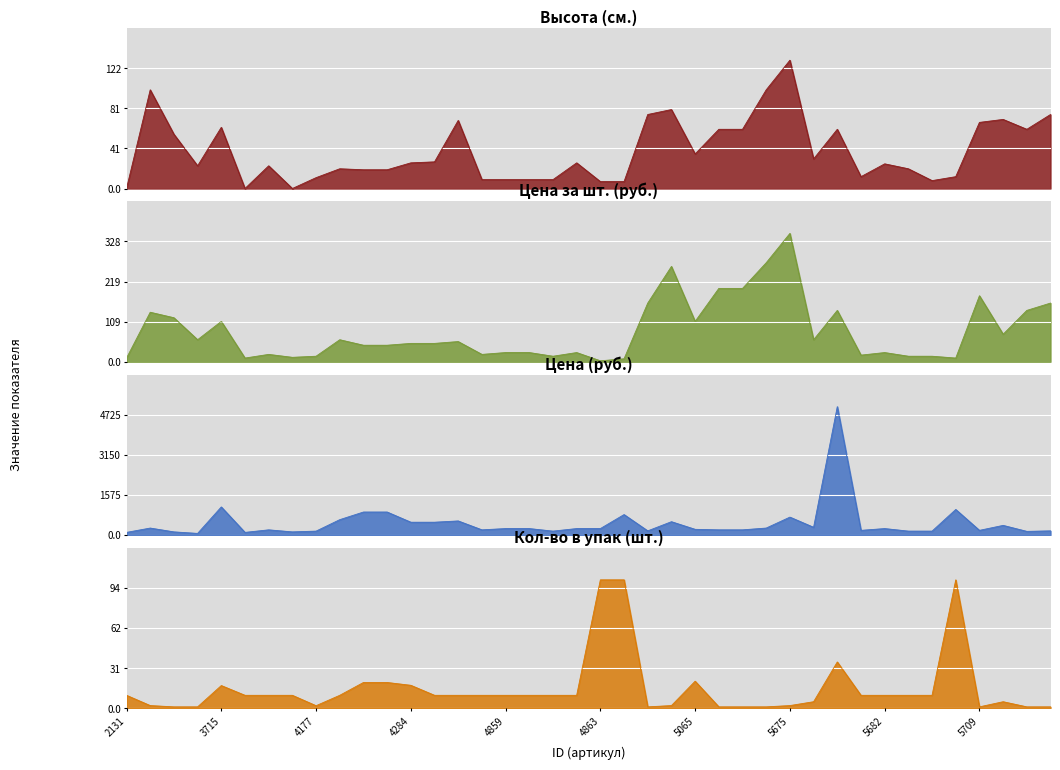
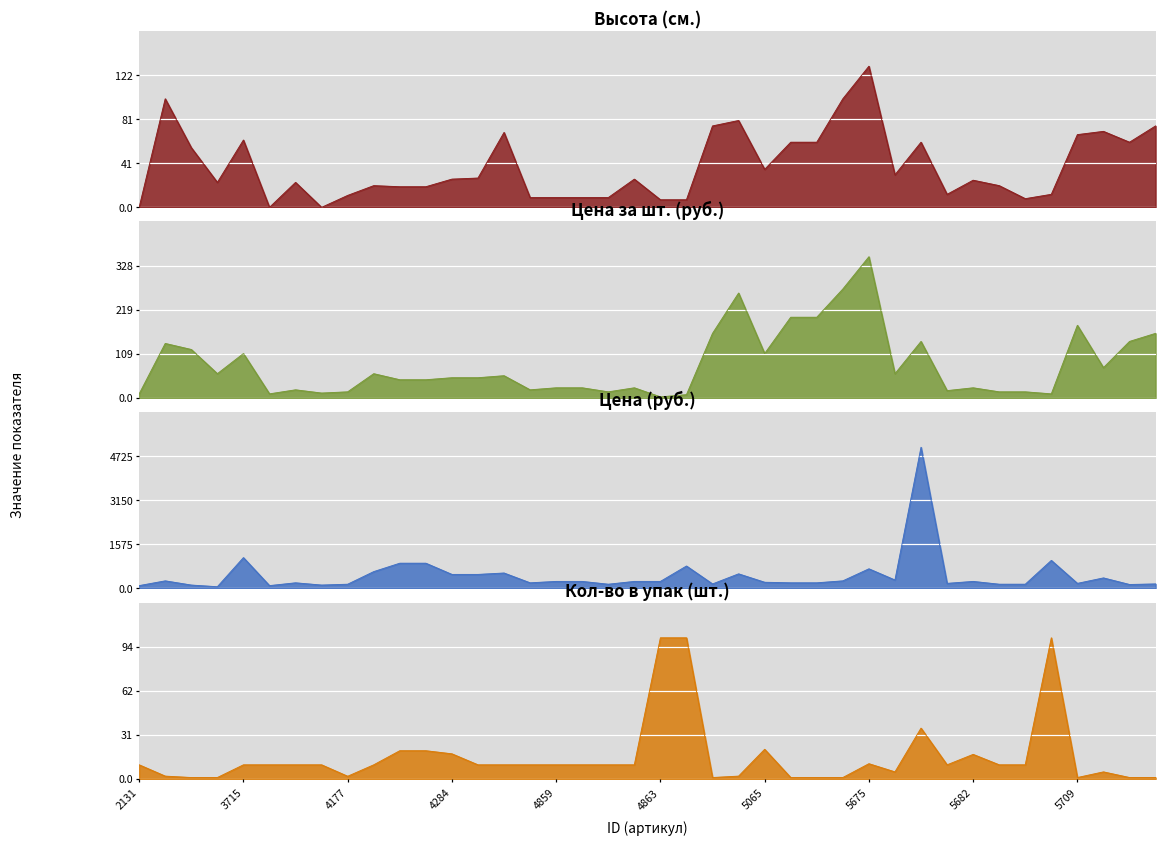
  {
    "Кол-во в упак (шт.)": {
      "2131": 10,
-     "3715": 18,
+     "3715": 10,
      "4177": 2,
      "4284": 18,
      "4859": 10,
      "4863": 100,
      "5065": 21,
-     "5675": 2,
-     "5682": 10,
+     "5675": 11,
+     "5682": 17,
      "5709": 1
    }
  }
